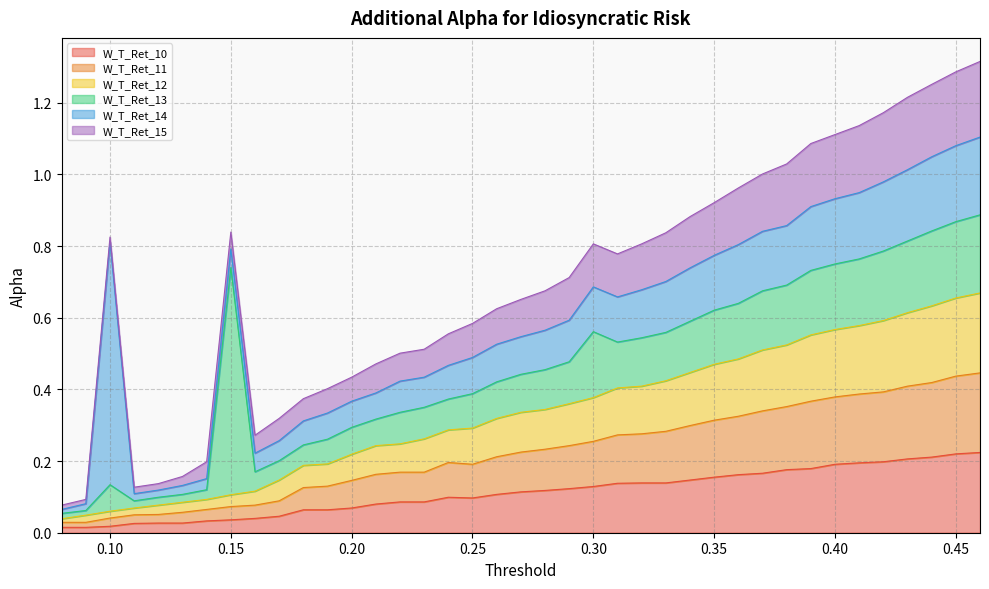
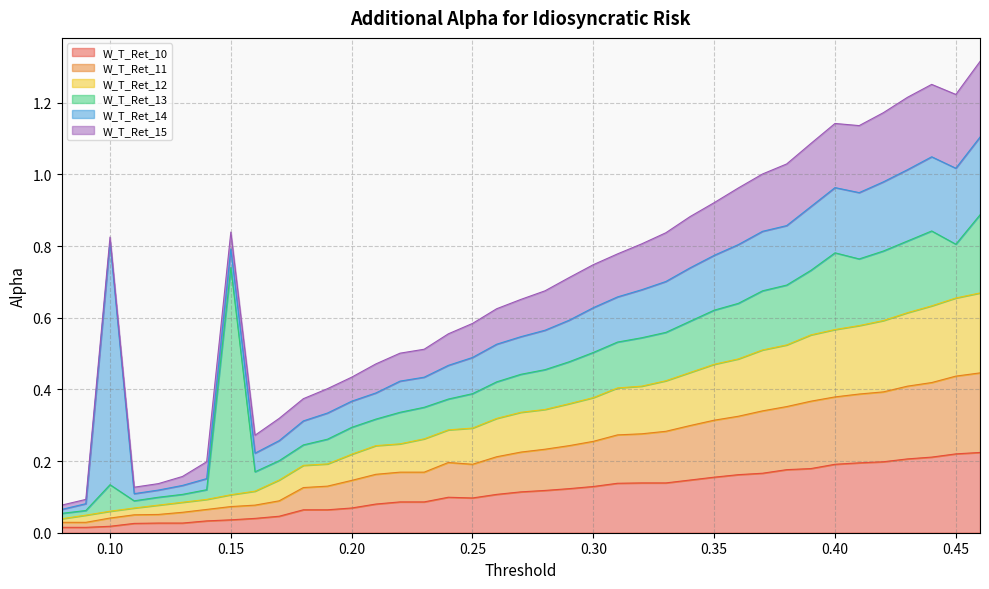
  {
    "W_T_Ret_13": {
      "0.10": 0.07,
      "0.15": 0.63,
      "0.20": 0.08,
      "0.25": 0.10,
-     "0.30": 0.18,
+     "0.30": 0.13,
      "0.35": 0.15,
-     "0.40": 0.18,
-     "0.45": 0.21
+     "0.40": 0.21,
+     "0.45": 0.15
    },
    "W_T_Ret_14": {
      "0.10": 0.68,
      "0.15": 0.05,
      "0.20": 0.07,
      "0.25": 0.10,
      "0.30": 0.13,
      "0.35": 0.15,
      "0.40": 0.18,
      "0.45": 0.21
    },
    "W_T_Ret_15": {
      "0.10": 0.01,
      "0.15": 0.05,
      "0.20": 0.07,
      "0.25": 0.09,
      "0.30": 0.12,
      "0.35": 0.15,
      "0.40": 0.18,
      "0.45": 0.21
    }
  }
